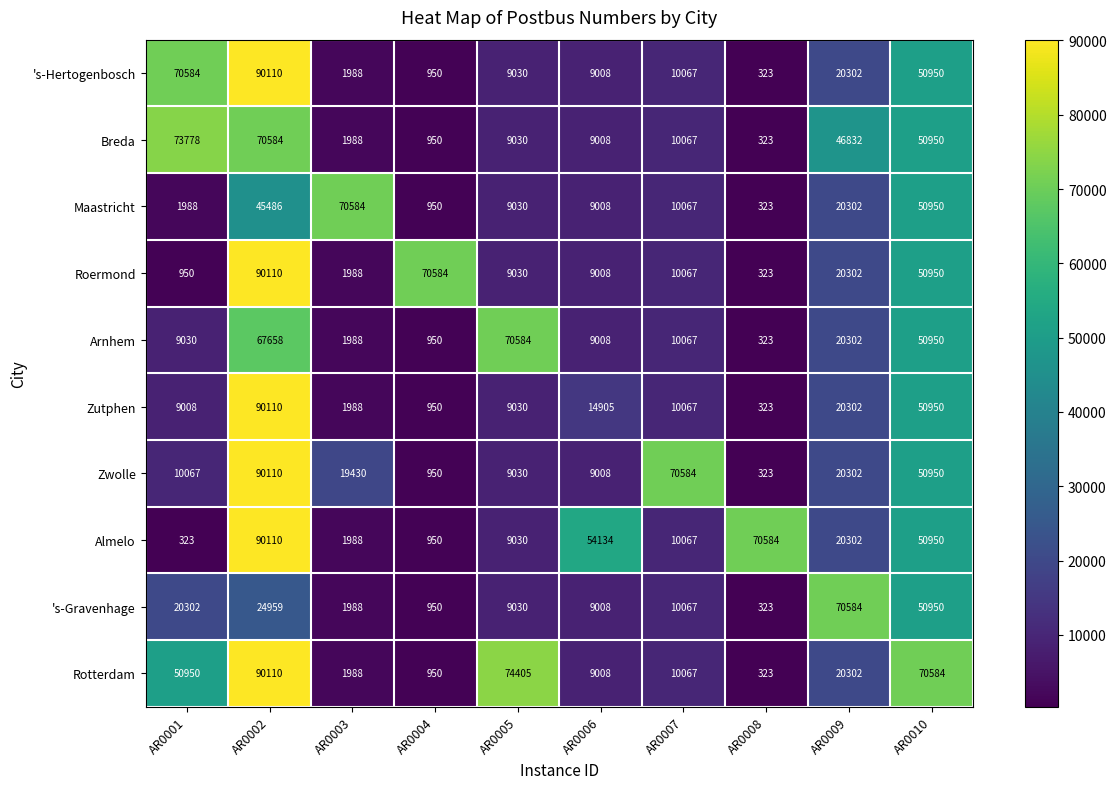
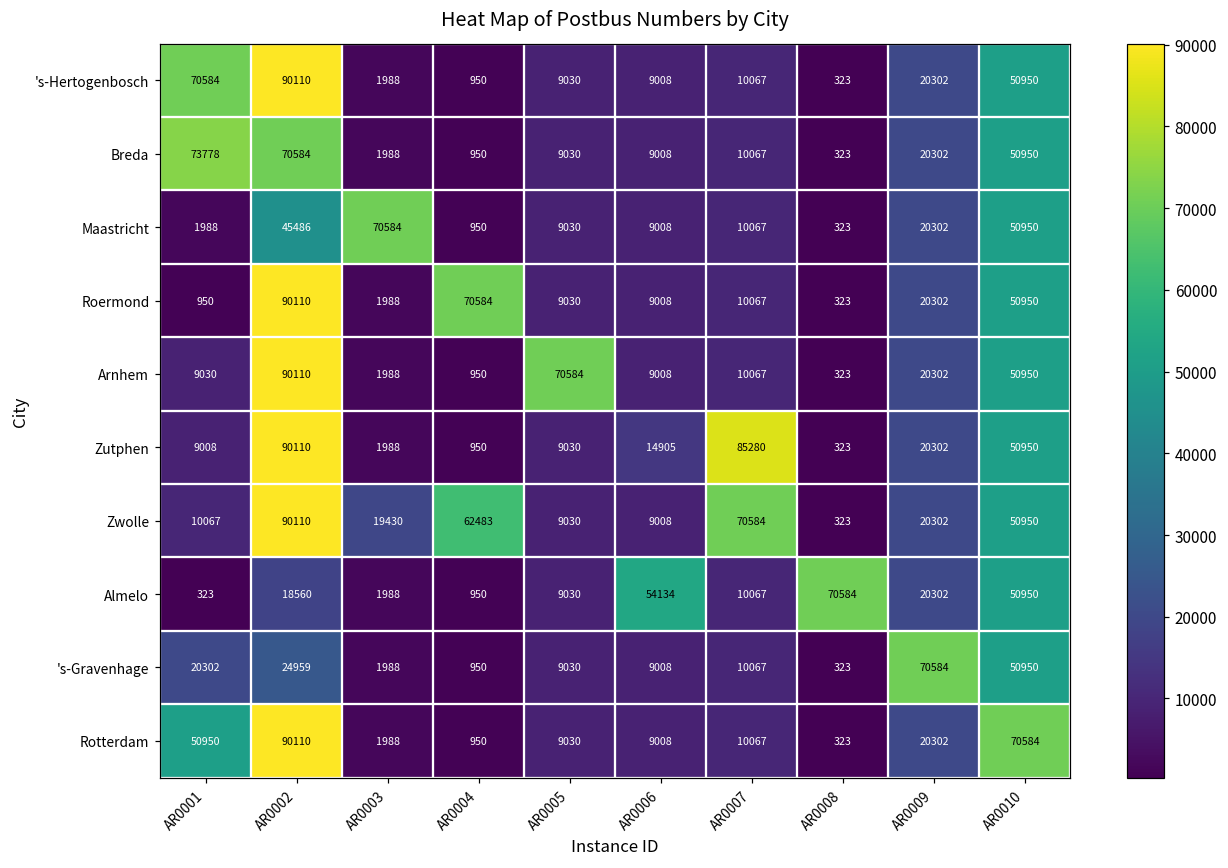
  {
    "'s-Hertogenbosch": {
      "AR0001": 70584,
      "AR0002": 90110,
      "AR0003": 1988,
      "AR0004": 950,
      "AR0005": 9030,
      "AR0006": 9008,
      "AR0007": 10067,
      "AR0008": 323,
      "AR0009": 20302,
      "AR0010": 50950
    },
    "Breda": {
      "AR0001": 73778,
      "AR0002": 70584,
      "AR0003": 1988,
      "AR0004": 950,
      "AR0005": 9030,
      "AR0006": 9008,
      "AR0007": 10067,
      "AR0008": 323,
-     "AR0009": 46832,
+     "AR0009": 20302,
      "AR0010": 50950
    },
    "Maastricht": {
      "AR0001": 1988,
      "AR0002": 45486,
      "AR0003": 70584,
      "AR0004": 950,
      "AR0005": 9030,
      "AR0006": 9008,
      "AR0007": 10067,
      "AR0008": 323,
      "AR0009": 20302,
      "AR0010": 50950
    },
    "Roermond": {
      "AR0001": 950,
      "AR0002": 90110,
      "AR0003": 1988,
      "AR0004": 70584,
      "AR0005": 9030,
      "AR0006": 9008,
      "AR0007": 10067,
      "AR0008": 323,
      "AR0009": 20302,
      "AR0010": 50950
    },
    "Arnhem": {
      "AR0001": 9030,
-     "AR0002": 67658,
+     "AR0002": 90110,
      "AR0003": 1988,
      "AR0004": 950,
      "AR0005": 70584,
      "AR0006": 9008,
      "AR0007": 10067,
      "AR0008": 323,
      "AR0009": 20302,
      "AR0010": 50950
    },
    "Zutphen": {
      "AR0001": 9008,
      "AR0002": 90110,
      "AR0003": 1988,
      "AR0004": 950,
      "AR0005": 9030,
      "AR0006": 14905,
-     "AR0007": 10067,
+     "AR0007": 85280,
      "AR0008": 323,
      "AR0009": 20302,
      "AR0010": 50950
    },
    "Zwolle": {
      "AR0001": 10067,
      "AR0002": 90110,
      "AR0003": 19430,
-     "AR0004": 950,
+     "AR0004": 62483,
      "AR0005": 9030,
      "AR0006": 9008,
      "AR0007": 70584,
      "AR0008": 323,
      "AR0009": 20302,
      "AR0010": 50950
    },
    "Almelo": {
      "AR0001": 323,
-     "AR0002": 90110,
+     "AR0002": 18560,
      "AR0003": 1988,
      "AR0004": 950,
      "AR0005": 9030,
      "AR0006": 54134,
      "AR0007": 10067,
      "AR0008": 70584,
      "AR0009": 20302,
      "AR0010": 50950
    },
    "'s-Gravenhage": {
      "AR0001": 20302,
      "AR0002": 24959,
      "AR0003": 1988,
      "AR0004": 950,
      "AR0005": 9030,
      "AR0006": 9008,
      "AR0007": 10067,
      "AR0008": 323,
      "AR0009": 70584,
      "AR0010": 50950
    },
    "Rotterdam": {
      "AR0001": 50950,
      "AR0002": 90110,
      "AR0003": 1988,
      "AR0004": 950,
-     "AR0005": 74405,
+     "AR0005": 9030,
      "AR0006": 9008,
      "AR0007": 10067,
      "AR0008": 323,
      "AR0009": 20302,
      "AR0010": 70584
    }
  }
